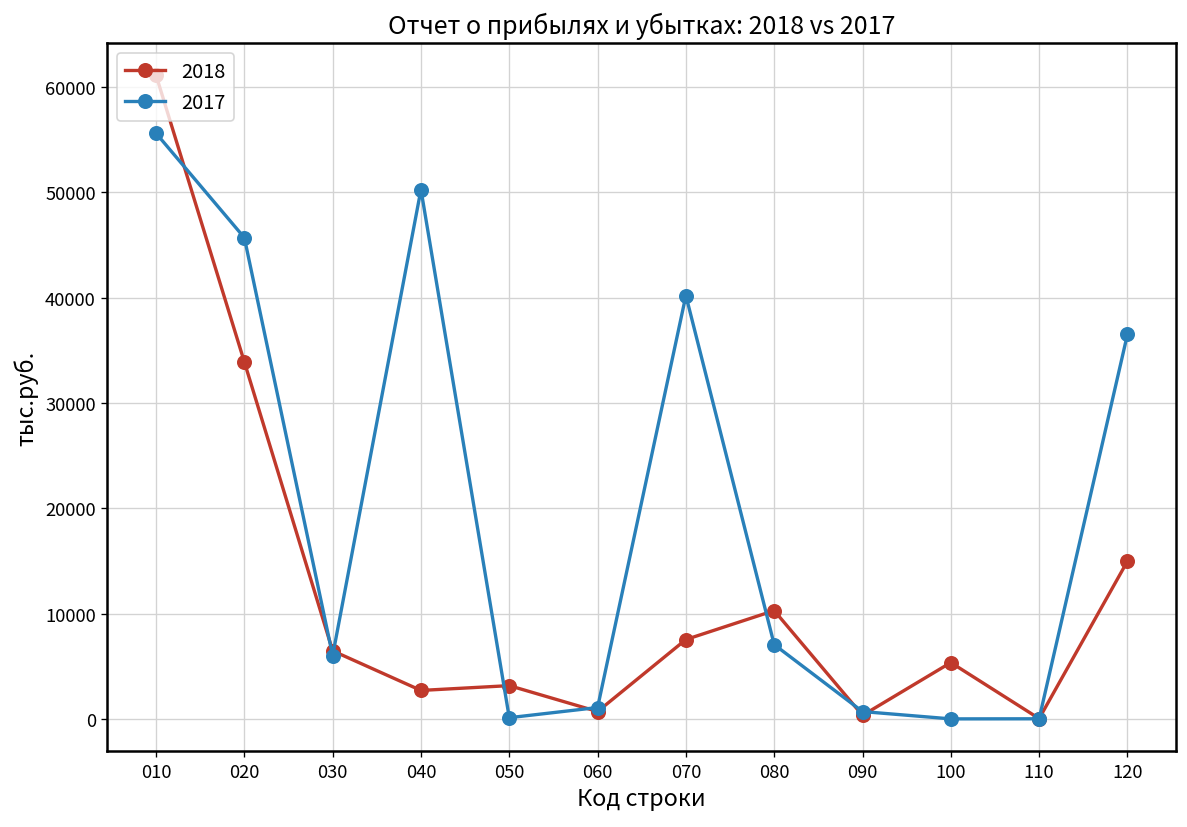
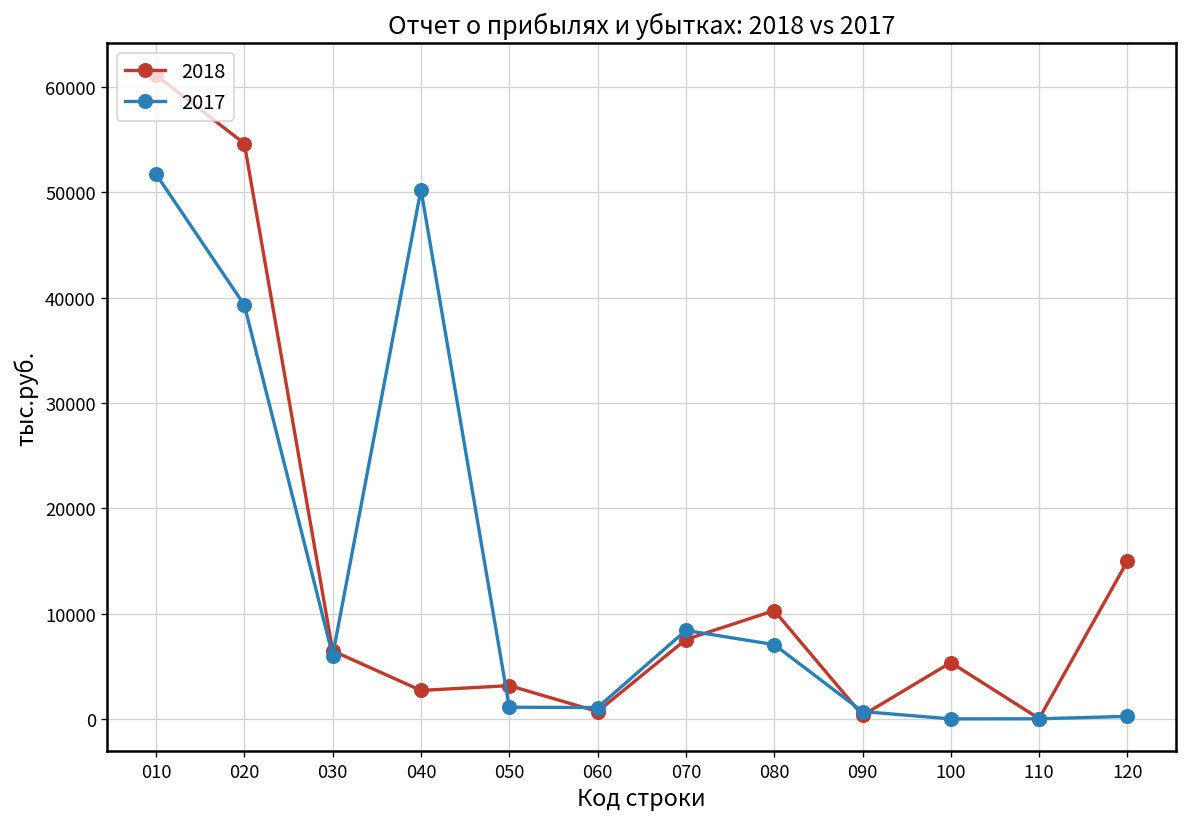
  {
    "2018": {
-     "020": 34000,
+     "020": 55000,
      "030": 6000,
      "040": 3000,
      "050": 3000,
      "060": 1000,
      "070": 8000,
      "080": 10000,
      "090": 0,
      "100": 5000,
      "120": 15000
    },
    "2017": {
-     "010": 56000,
-     "020": 46000,
+     "010": 52000,
+     "020": 39000,
      "030": 6000,
      "040": 50000,
-     "050": 0,
+     "050": 1000,
      "060": 1000,
-     "070": 40000,
+     "070": 8000,
      "080": 7000,
      "090": 1000,
      "100": 0,
-     "120": 37000
+     "120": 0
    }
  }
